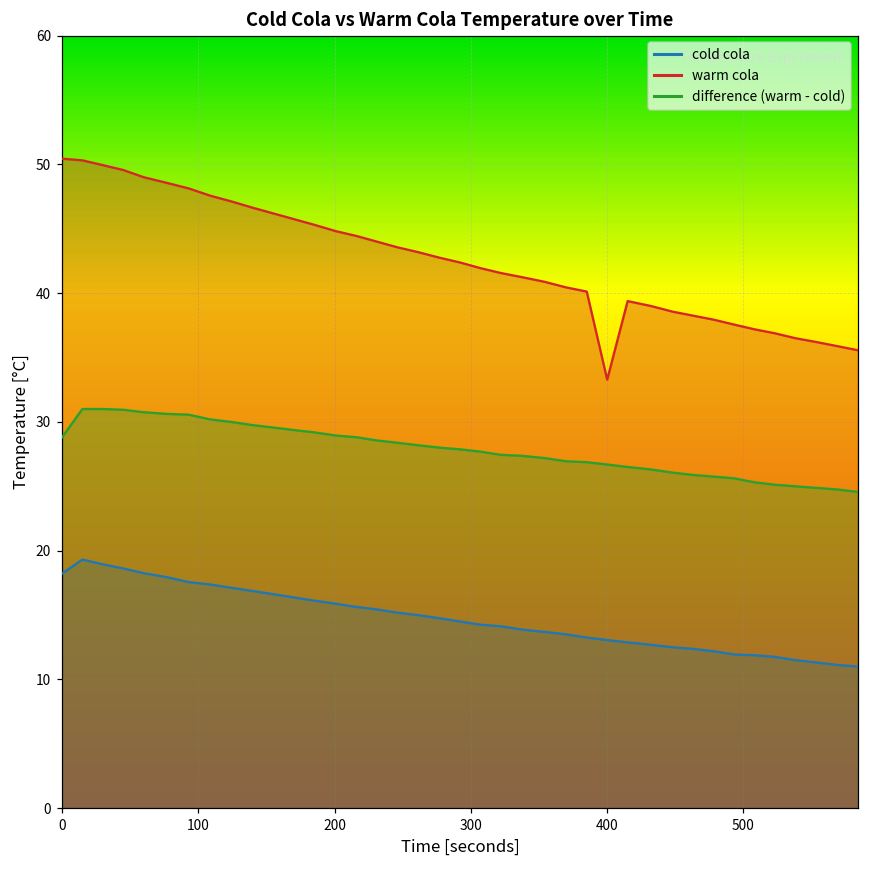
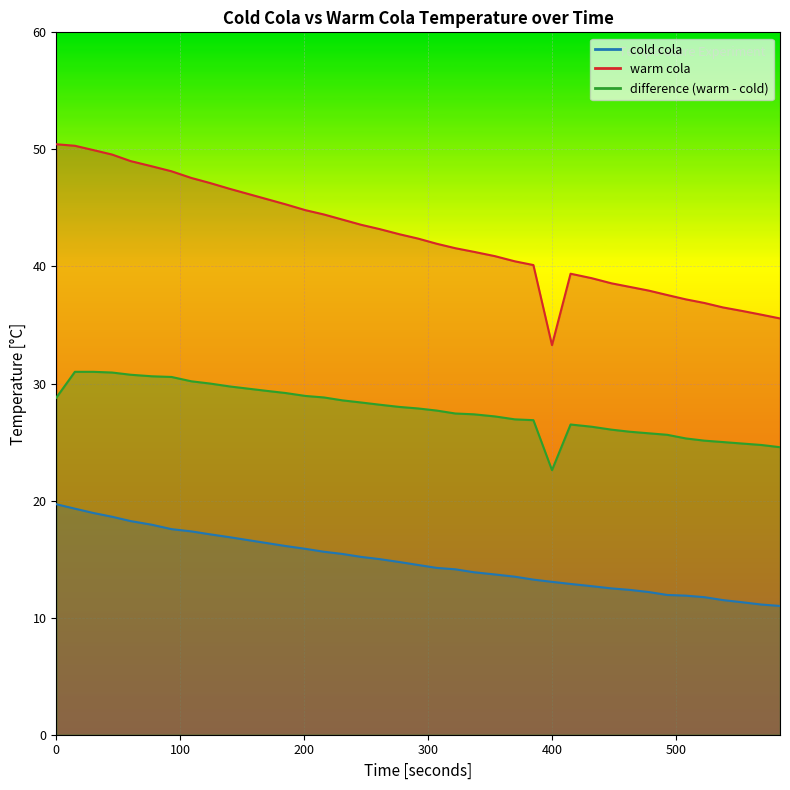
  {
    "cold cola": {
-     "0": 18.2,
+     "0": 19.7,
      "400": 13.1
    },
    "warm cola": {
      "0": 50.4,
      "400": 33.3
    },
    "difference (warm - cold)": {
      "0": 28.8,
-     "400": 26.7
+     "400": 22.6
    }
  }
